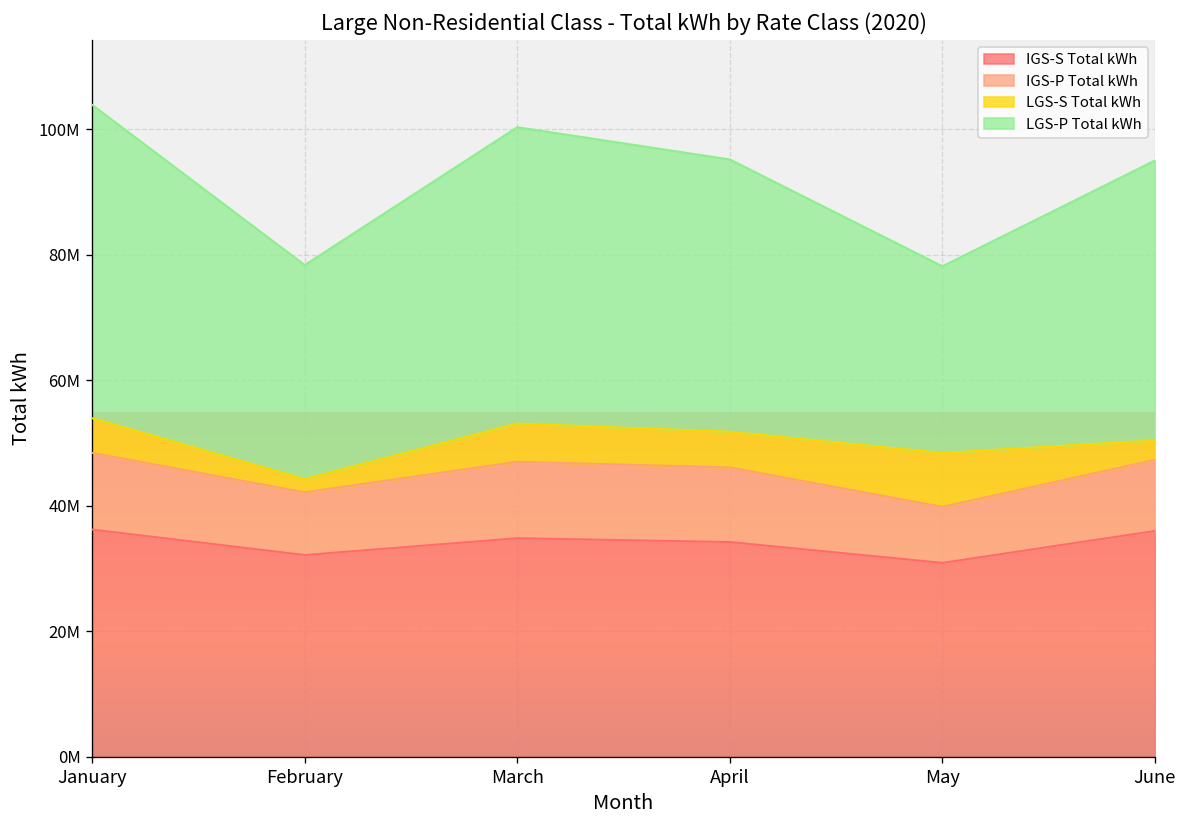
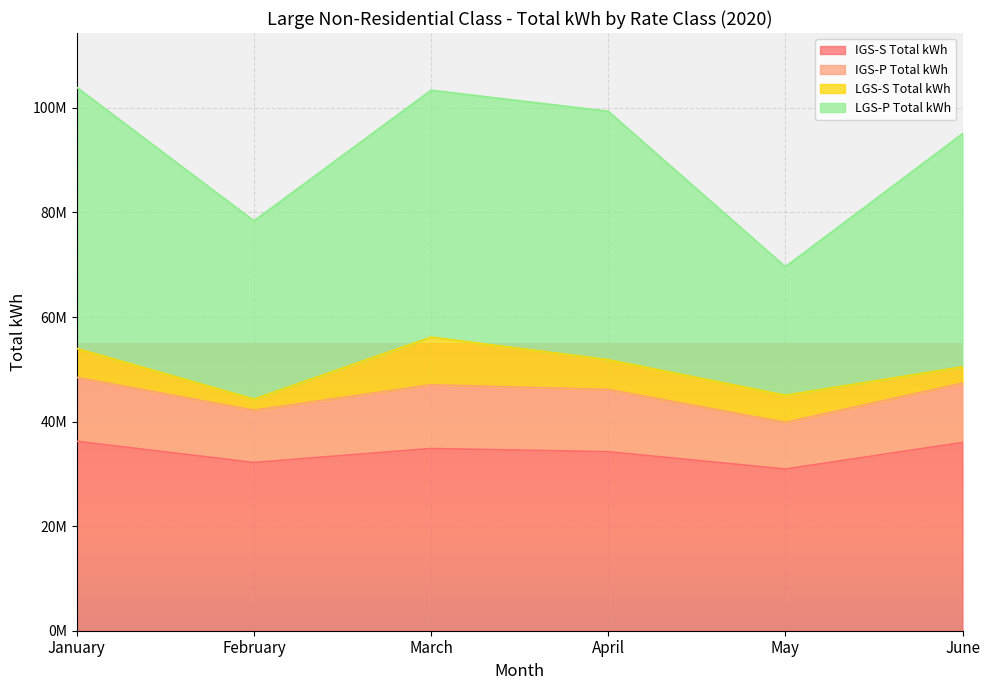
  {
    "LGS-S Total kWh": {
      "January": 6000000,
      "February": 2000000,
-     "March": 6000000,
+     "March": 9000000,
      "April": 6000000,
-     "May": 9000000,
+     "May": 5000000,
      "June": 3000000
    },
    "LGS-P Total kWh": {
      "January": 50000000,
      "February": 34000000,
      "March": 47000000,
-     "April": 43000000,
-     "May": 30000000,
+     "April": 48000000,
+     "May": 25000000,
      "June": 45000000
    }
  }
